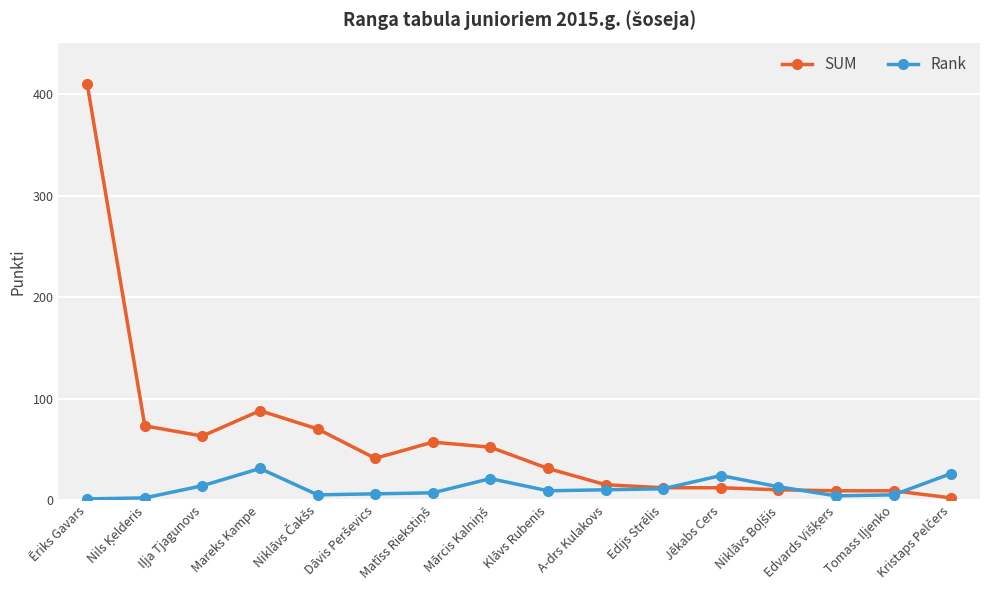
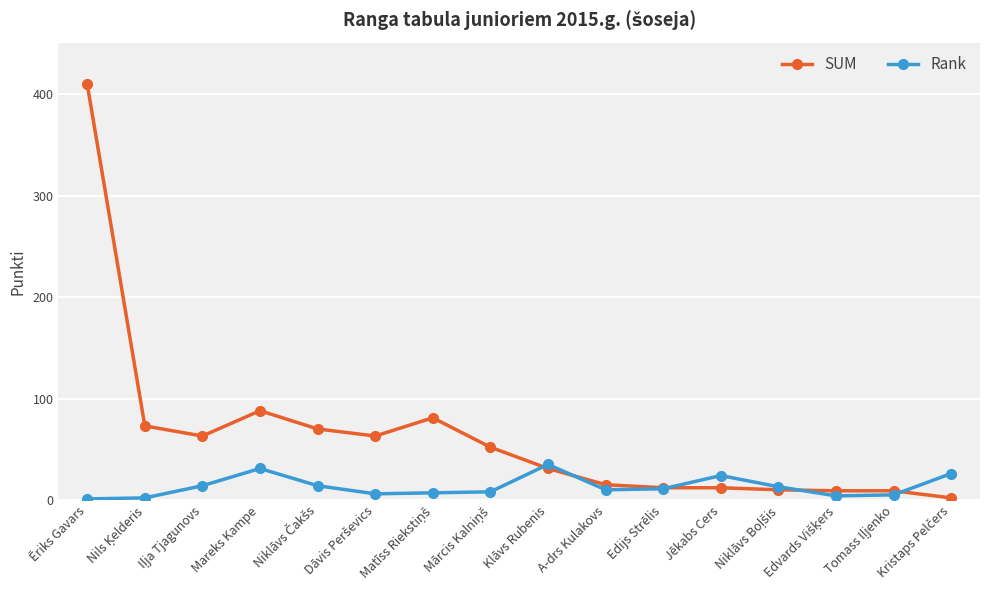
  {
    "SUM": {
      "Ēriks Gavars": 410,
      "Nils Ķelderis": 73,
      "Iļja Tjagunovs": 63,
      "Mareks Kampe": 88,
      "Niklāvs Čakšs": 70,
-     "Dāvis Perševics": 41,
-     "Matīss Riekstiņš": 57,
+     "Dāvis Perševics": 63,
+     "Matīss Riekstiņš": 81,
      "Mārcis Kalniņš": 52,
      "Klāvs Rubenis": 31,
      "A-drs Kulakovs": 15,
      "Jēkabs Cers": 12,
      "Niklāvs Boļšis": 10,
      "Edvards Višķers": 9,
      "Tomass Iļjenko": 9,
      "Kristaps Pelčers": 2
    },
    "Rank": {
      "Ēriks Gavars": 1,
      "Nils Ķelderis": 2,
      "Iļja Tjagunovs": 14,
      "Mareks Kampe": 31,
-     "Niklāvs Čakšs": 5,
+     "Niklāvs Čakšs": 14,
      "Dāvis Perševics": 6,
      "Matīss Riekstiņš": 7,
-     "Mārcis Kalniņš": 21,
-     "Klāvs Rubenis": 9,
+     "Mārcis Kalniņš": 8,
+     "Klāvs Rubenis": 35,
      "A-drs Kulakovs": 10,
      "Jēkabs Cers": 24,
      "Niklāvs Boļšis": 13,
      "Edvards Višķers": 4,
      "Tomass Iļjenko": 5,
      "Kristaps Pelčers": 26
    }
  }
